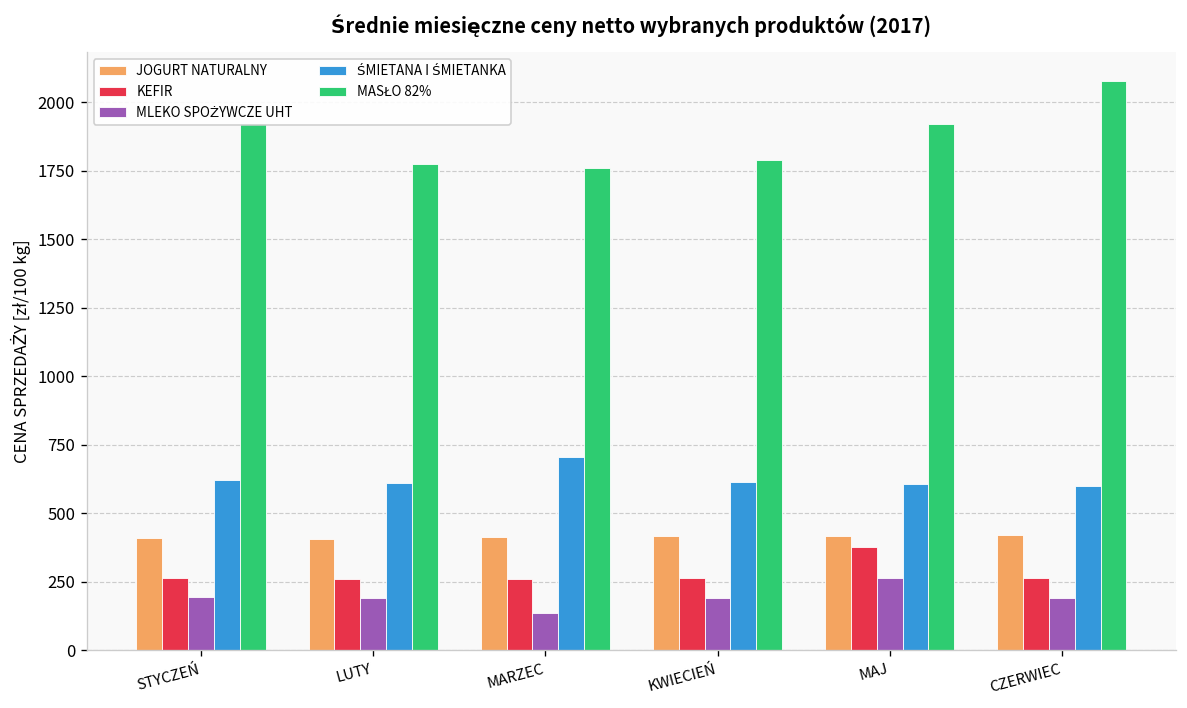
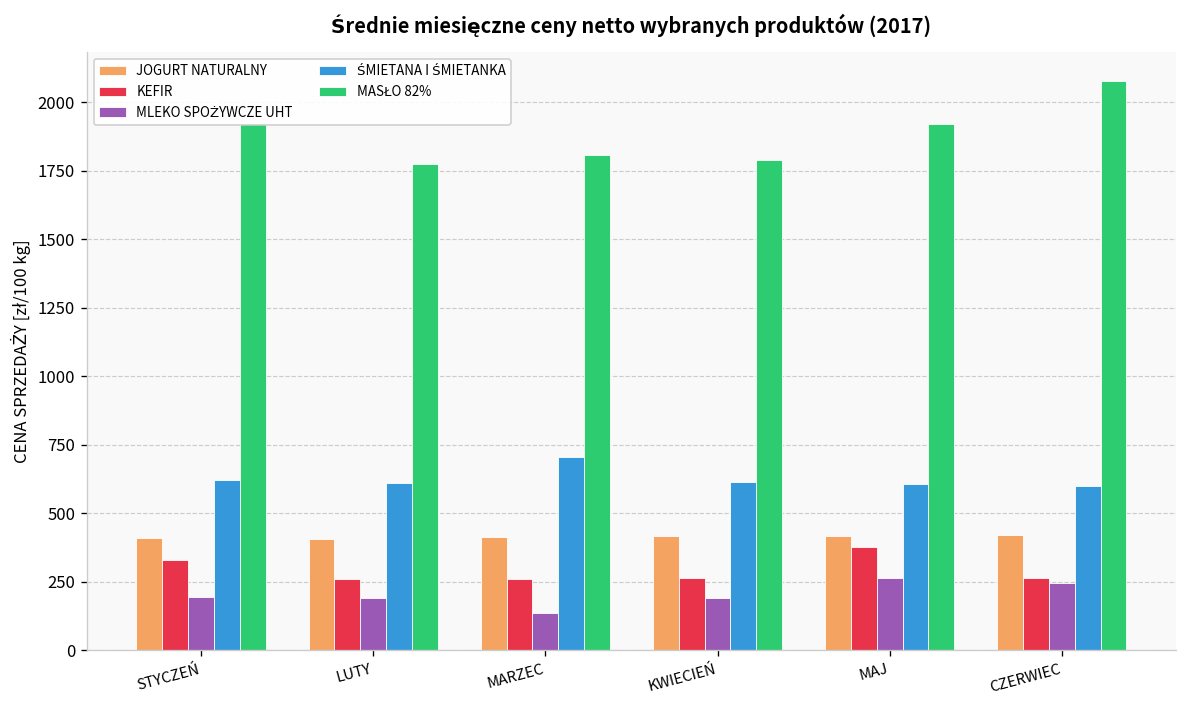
  {
    "JOGURT NATURALNY": {
      "STYCZEŃ": 410,
      "LUTY": 410,
      "MARZEC": 420,
      "KWIECIEŃ": 420,
      "MAJ": 420,
      "CZERWIEC": 420
    },
    "KEFIR": {
-     "STYCZEŃ": 260,
+     "STYCZEŃ": 330,
      "LUTY": 260,
      "MARZEC": 260,
      "KWIECIEŃ": 270,
      "MAJ": 380,
      "CZERWIEC": 270
    },
    "MLEKO SPOŻYWCZE UHT": {
      "STYCZEŃ": 190,
      "LUTY": 190,
      "MARZEC": 140,
      "KWIECIEŃ": 190,
      "MAJ": 260,
-     "CZERWIEC": 190
+     "CZERWIEC": 240
    },
    "ŚMIETANA I ŚMIETANKA": {
      "STYCZEŃ": 620,
      "LUTY": 610,
      "MARZEC": 710,
      "KWIECIEŃ": 610,
      "MAJ": 610,
      "CZERWIEC": 600
    },
    "MASŁO 82%": {
      "STYCZEŃ": 1930,
      "LUTY": 1770,
-     "MARZEC": 1760,
+     "MARZEC": 1810,
      "KWIECIEŃ": 1790,
      "MAJ": 1920,
      "CZERWIEC": 2080
    }
  }
